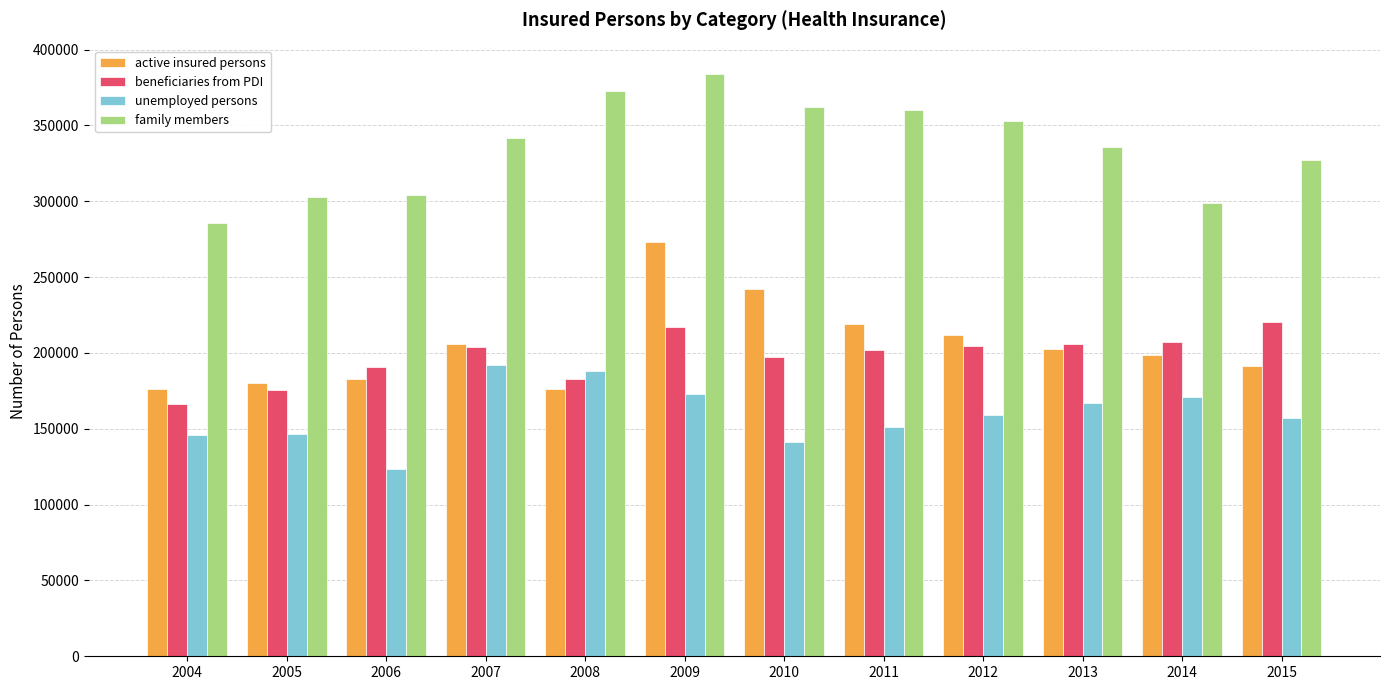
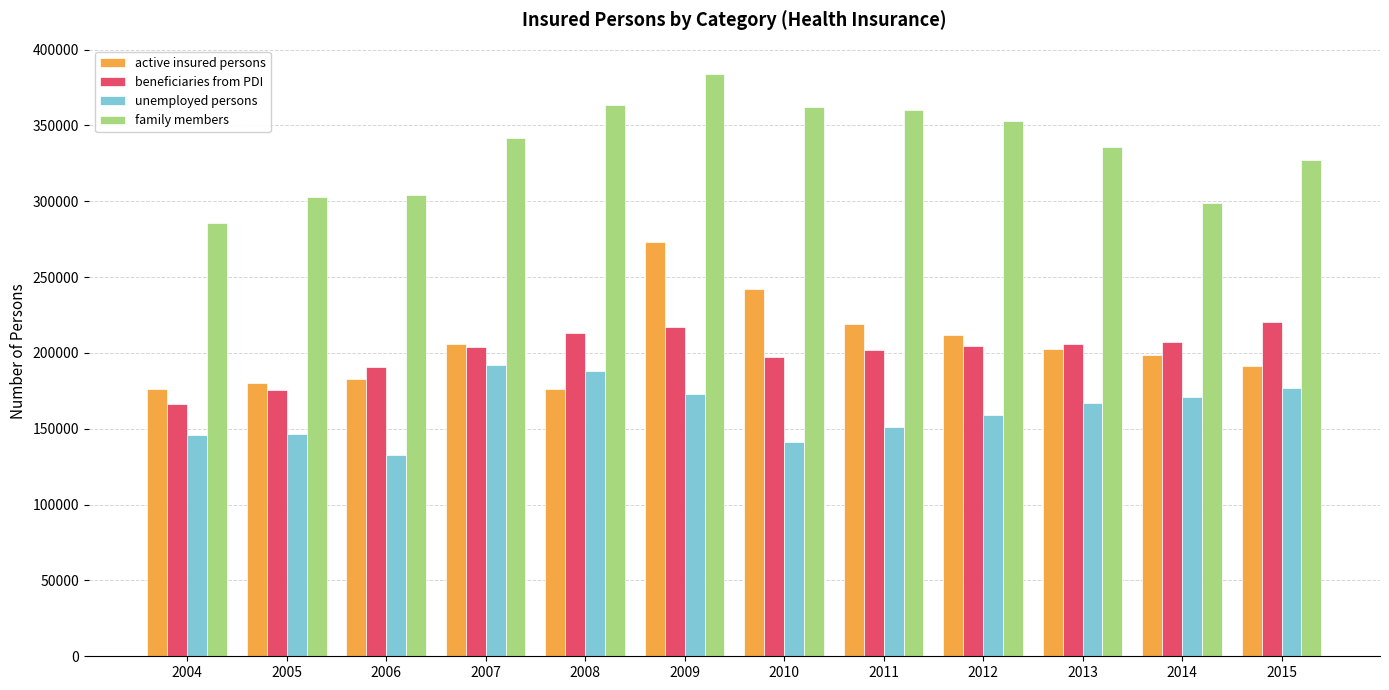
  {
    "active insured persons": {
      "2004": 176000,
      "2005": 180000,
      "2006": 183000,
      "2007": 206000,
      "2008": 176000,
      "2009": 273000,
      "2010": 242000,
      "2011": 219000,
      "2012": 212000,
      "2013": 202000,
      "2014": 198000,
      "2015": 192000
    },
    "beneficiaries from PDI": {
      "2004": 167000,
      "2005": 175000,
      "2006": 191000,
      "2007": 204000,
-     "2008": 183000,
+     "2008": 213000,
      "2009": 217000,
      "2010": 197000,
      "2011": 202000,
      "2012": 205000,
      "2013": 206000,
      "2014": 207000,
      "2015": 220000
    },
    "unemployed persons": {
      "2004": 146000,
      "2005": 147000,
-     "2006": 123000,
+     "2006": 133000,
      "2007": 192000,
      "2008": 188000,
      "2009": 173000,
      "2010": 142000,
      "2011": 151000,
      "2012": 159000,
      "2013": 167000,
      "2014": 171000,
-     "2015": 157000
+     "2015": 177000
    },
    "family members": {
      "2004": 285000,
      "2005": 303000,
      "2006": 304000,
      "2007": 342000,
-     "2008": 373000,
+     "2008": 364000,
      "2009": 384000,
      "2010": 362000,
      "2011": 360000,
      "2012": 353000,
      "2013": 336000,
      "2014": 299000,
      "2015": 327000
    }
  }
